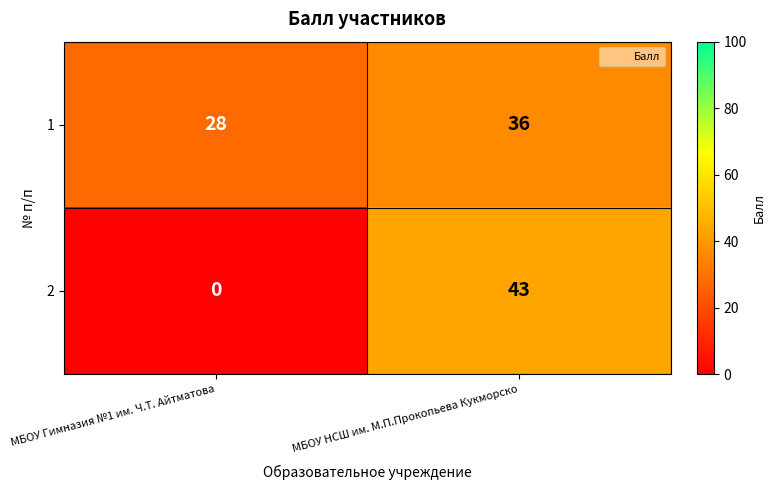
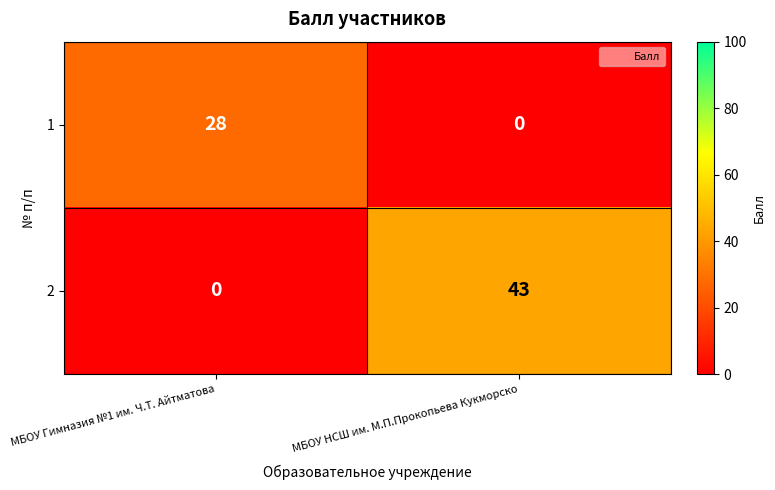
  {
    "1": {
      "МБОУ Гимназия №1 им. Ч.Т. Айтматова": 28,
-     "МБОУ НСШ им. М.П.Прокопьева Кукморско": 36
+     "МБОУ НСШ им. М.П.Прокопьева Кукморско": 0
    },
    "2": {
      "МБОУ Гимназия №1 им. Ч.Т. Айтматова": 0,
      "МБОУ НСШ им. М.П.Прокопьева Кукморско": 43
    }
  }
